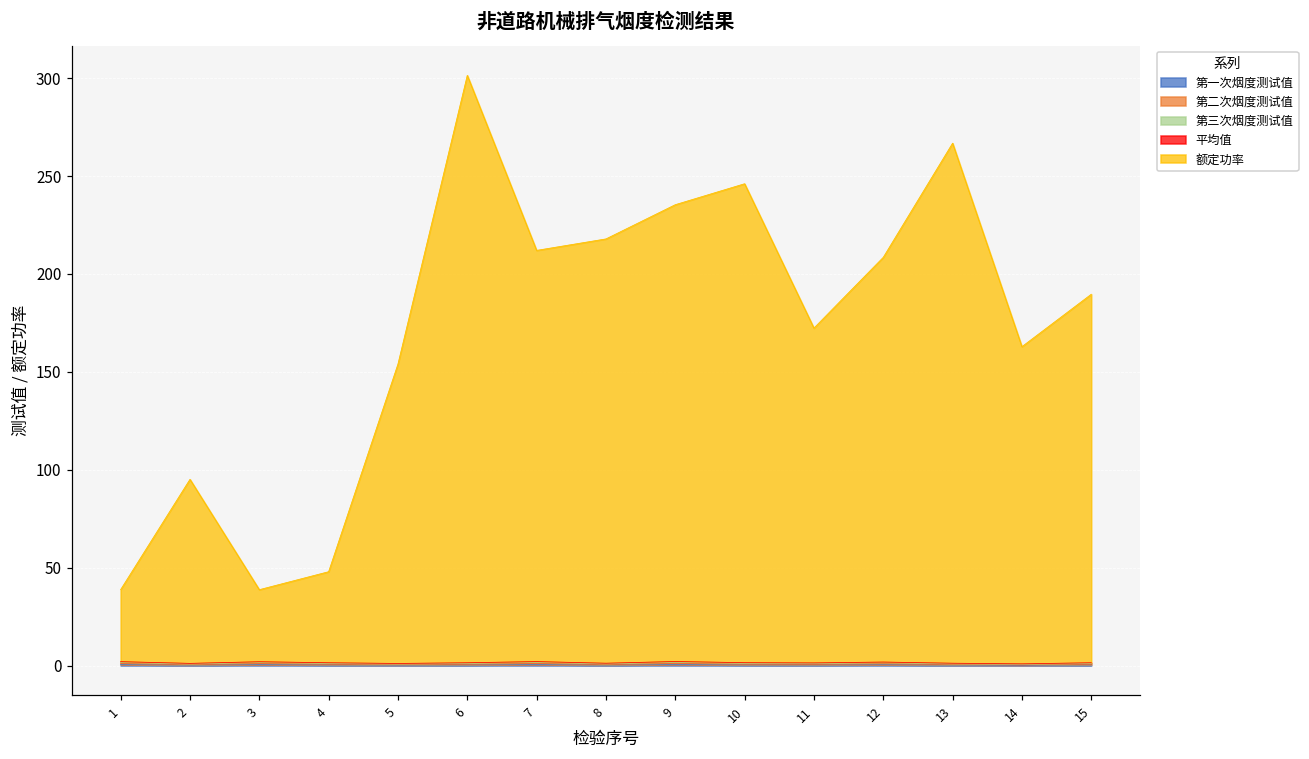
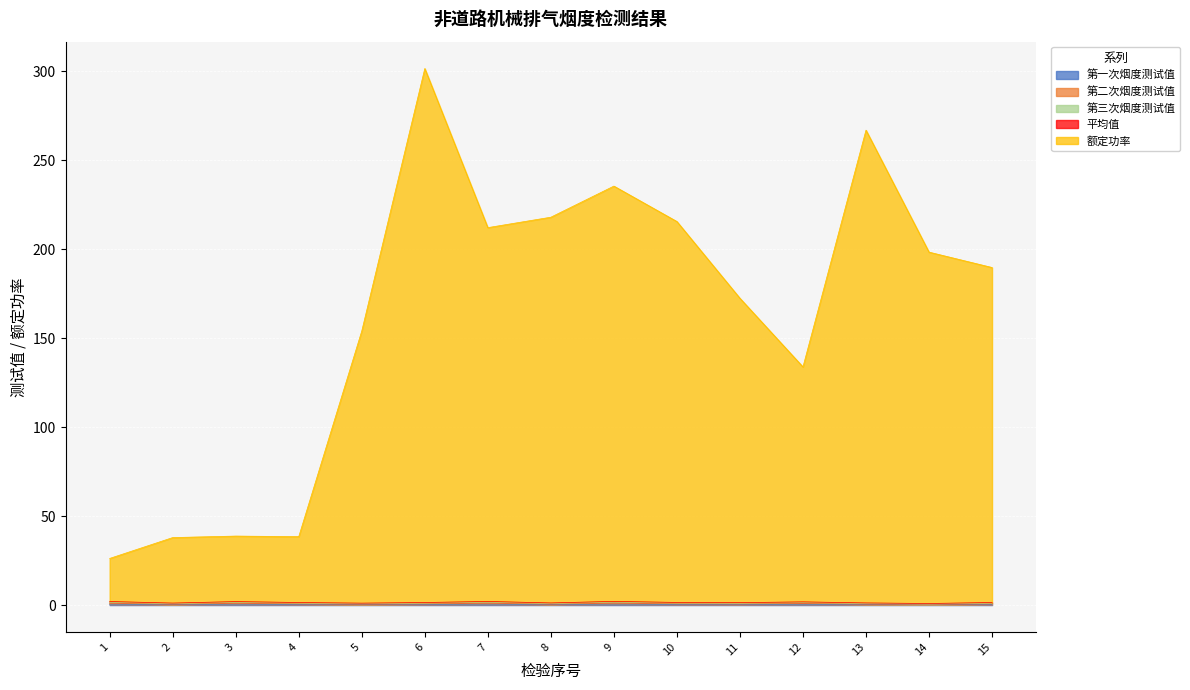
  {
    "额定功率": {
-     "1": 37,
-     "2": 94,
+     "1": 24,
+     "2": 37,
      "3": 37,
-     "4": 47,
+     "4": 37,
      "5": 153,
      "6": 300,
      "7": 210,
      "8": 217,
      "9": 233,
-     "10": 245,
+     "10": 214,
      "11": 171,
-     "12": 207,
+     "12": 132,
      "13": 266,
-     "14": 162,
+     "14": 197,
      "15": 188
    }
  }
